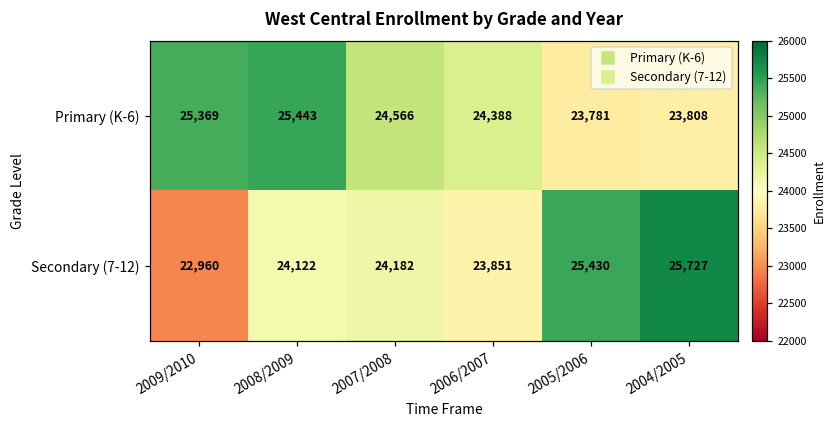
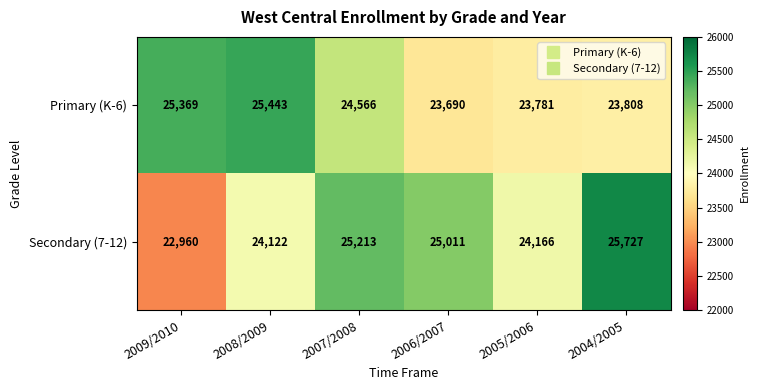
  {
    "Primary (K-6)": {
      "2009/2010": "25,369",
      "2008/2009": "25,443",
      "2007/2008": "24,566",
-     "2006/2007": "24,388",
+     "2006/2007": "23,690",
      "2005/2006": "23,781",
      "2004/2005": "23,808"
    },
    "Secondary (7-12)": {
      "2009/2010": "22,960",
      "2008/2009": "24,122",
-     "2007/2008": "24,182",
-     "2006/2007": "23,851",
-     "2005/2006": "25,430",
+     "2007/2008": "25,213",
+     "2006/2007": "25,011",
+     "2005/2006": "24,166",
      "2004/2005": "25,727"
    }
  }
